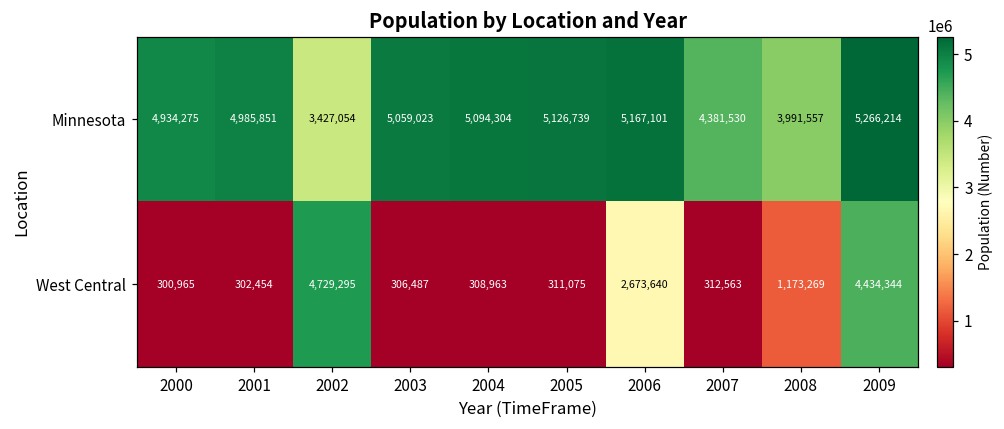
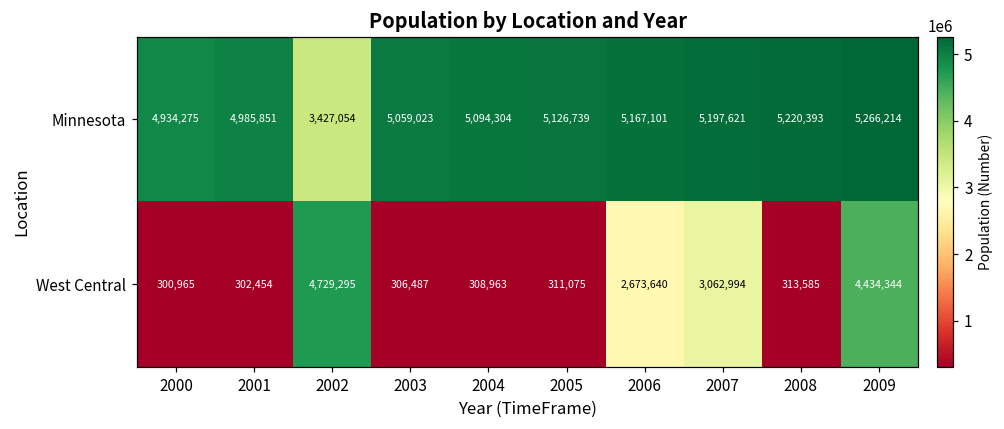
  {
    "Minnesota": {
      "2000": "4,934,275",
      "2001": "4,985,851",
      "2002": "3,427,054",
      "2003": "5,059,023",
      "2004": "5,094,304",
      "2005": "5,126,739",
      "2006": "5,167,101",
-     "2007": "4,381,530",
-     "2008": "3,991,557",
+     "2007": "5,197,621",
+     "2008": "5,220,393",
      "2009": "5,266,214"
    },
    "West Central": {
      "2000": "300,965",
      "2001": "302,454",
      "2002": "4,729,295",
      "2003": "306,487",
      "2004": "308,963",
      "2005": "311,075",
      "2006": "2,673,640",
-     "2007": "312,563",
-     "2008": "1,173,269",
+     "2007": "3,062,994",
+     "2008": "313,585",
      "2009": "4,434,344"
    }
  }
